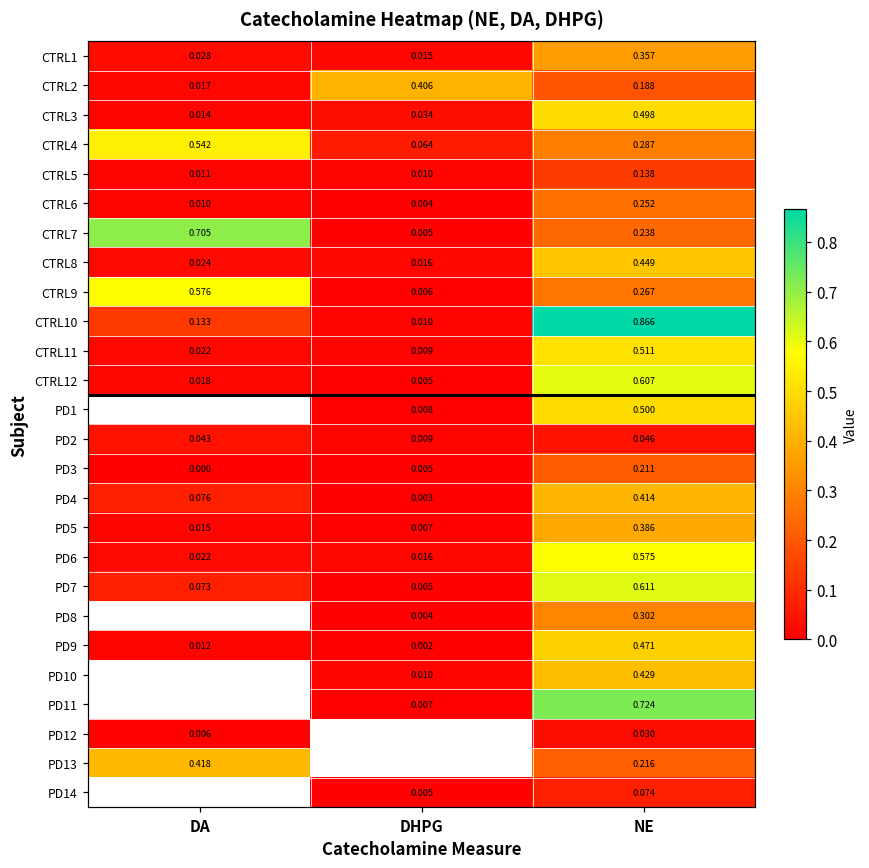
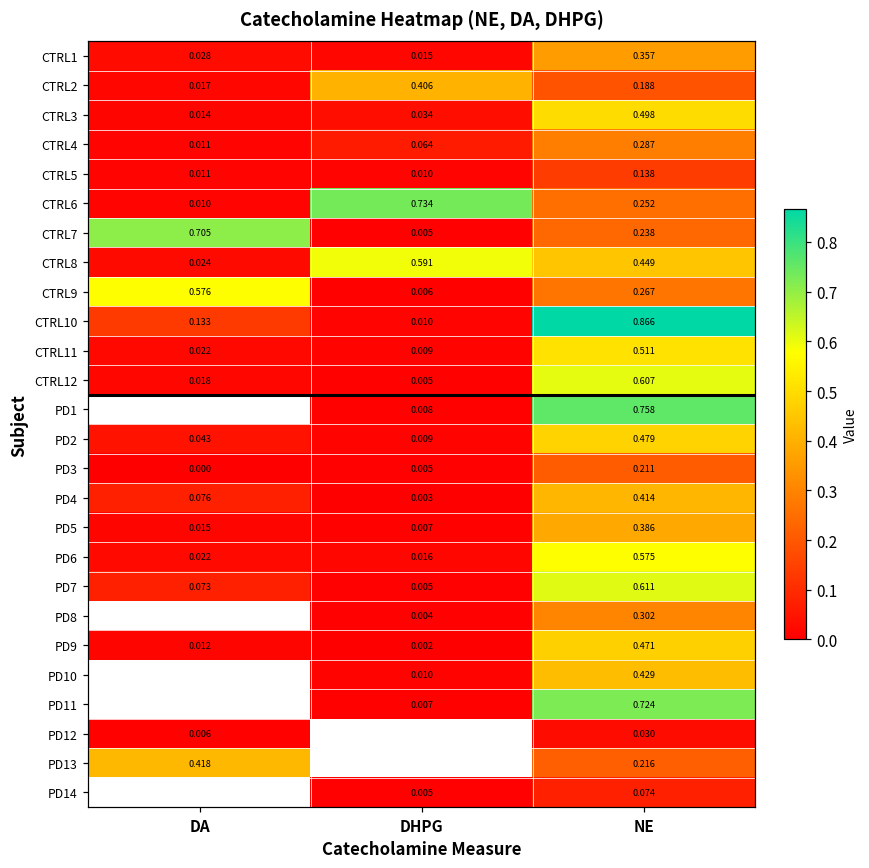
  {
    "CTRL1": {
      "DA": 0.028,
      "DHPG": 0.015,
      "NE": 0.357
    },
    "CTRL2": {
      "DA": 0.017,
      "DHPG": 0.406,
      "NE": 0.188
    },
    "CTRL3": {
      "DA": 0.014,
      "DHPG": 0.034,
      "NE": 0.498
    },
    "CTRL4": {
-     "DA": 0.542,
+     "DA": 0.011,
      "DHPG": 0.064,
      "NE": 0.287
    },
    "CTRL5": {
      "DA": 0.011,
      "DHPG": 0.010,
      "NE": 0.138
    },
    "CTRL6": {
      "DA": 0.010,
-     "DHPG": 0.004,
+     "DHPG": 0.734,
      "NE": 0.252
    },
    "CTRL7": {
      "DA": 0.705,
      "DHPG": 0.005,
      "NE": 0.238
    },
    "CTRL8": {
      "DA": 0.024,
-     "DHPG": 0.016,
+     "DHPG": 0.591,
      "NE": 0.449
    },
    "CTRL9": {
      "DA": 0.576,
      "DHPG": 0.006,
      "NE": 0.267
    },
    "CTRL10": {
      "DA": 0.133,
      "DHPG": 0.010,
      "NE": 0.866
    },
    "CTRL11": {
      "DA": 0.022,
      "DHPG": 0.009,
      "NE": 0.511
    },
    "CTRL12": {
      "DA": 0.018,
      "DHPG": 0.005,
      "NE": 0.607
    },
    "PD1": {
      "DHPG": 0.008,
-     "NE": 0.500
+     "NE": 0.758
    },
    "PD2": {
      "DA": 0.043,
      "DHPG": 0.009,
-     "NE": 0.046
+     "NE": 0.479
    },
    "PD3": {
      "DA": 0.000,
      "DHPG": 0.005,
      "NE": 0.211
    },
    "PD4": {
      "DA": 0.076,
      "DHPG": 0.003,
      "NE": 0.414
    },
    "PD5": {
      "DA": 0.015,
      "DHPG": 0.007,
      "NE": 0.386
    },
    "PD6": {
      "DA": 0.022,
      "DHPG": 0.016,
      "NE": 0.575
    },
    "PD7": {
      "DA": 0.073,
      "DHPG": 0.005,
      "NE": 0.611
    },
    "PD8": {
      "DHPG": 0.004,
      "NE": 0.302
    },
    "PD9": {
      "DA": 0.012,
      "DHPG": 0.002,
      "NE": 0.471
    },
    "PD10": {
      "DHPG": 0.010,
      "NE": 0.429
    },
    "PD11": {
      "DHPG": 0.007,
      "NE": 0.724
    },
    "PD12": {
      "DA": 0.006,
      "NE": 0.030
    },
    "PD13": {
      "DA": 0.418,
      "NE": 0.216
    },
    "PD14": {
      "DHPG": 0.005,
      "NE": 0.074
    }
  }
